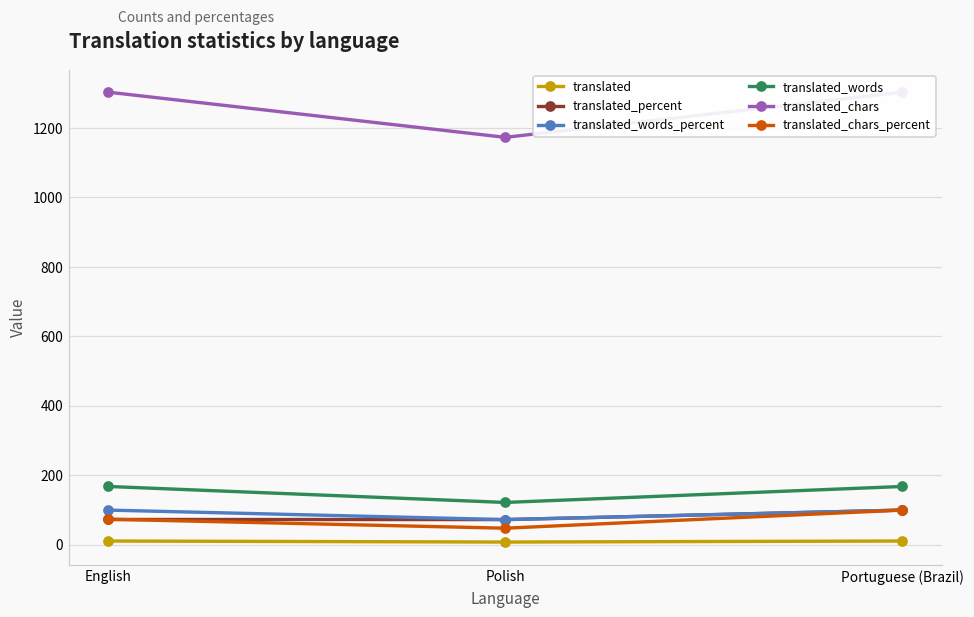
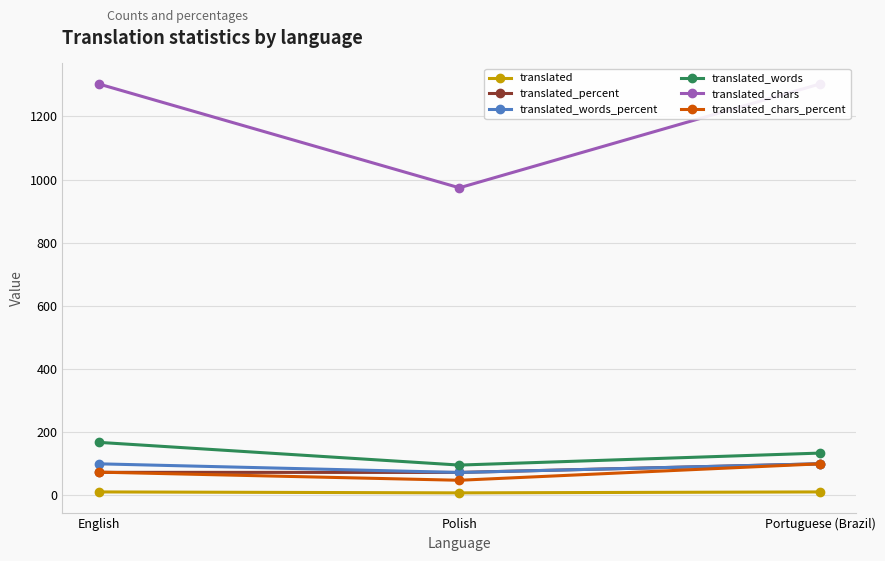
  {
    "translated": {
      "English": 10,
      "Polish": 10,
      "Portuguese (Brazil)": 10
    },
    "translated_words_percent": {
      "English": 100
    },
    "translated_words": {
      "English": 170,
-     "Polish": 120,
-     "Portuguese (Brazil)": 170
+     "Polish": 100,
+     "Portuguese (Brazil)": 130
    },
    "translated_chars": {
      "English": 1300,
-     "Polish": 1170
+     "Polish": 970
    },
    "translated_chars_percent": {
      "Polish": 50
    }
  }
